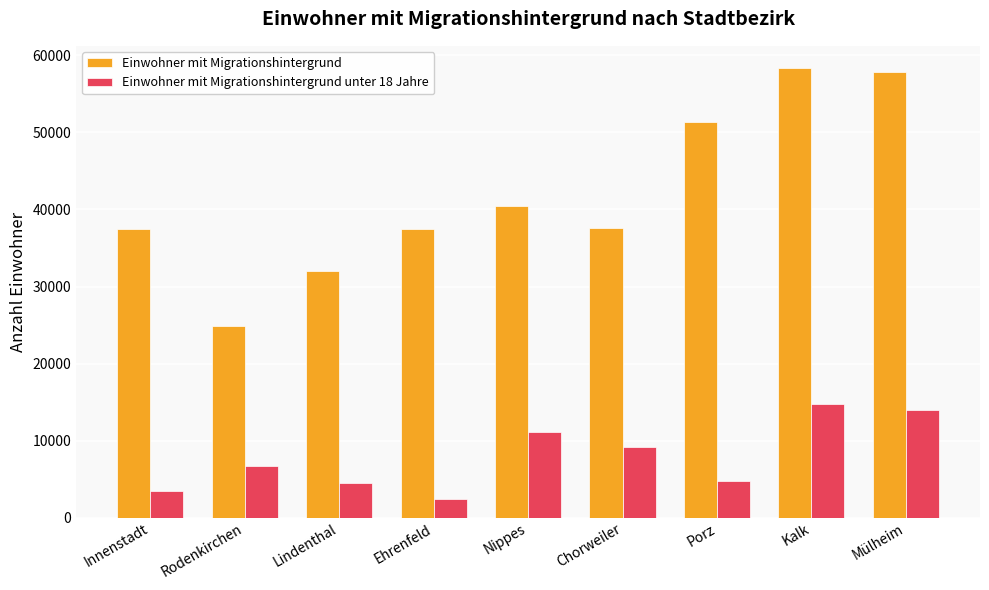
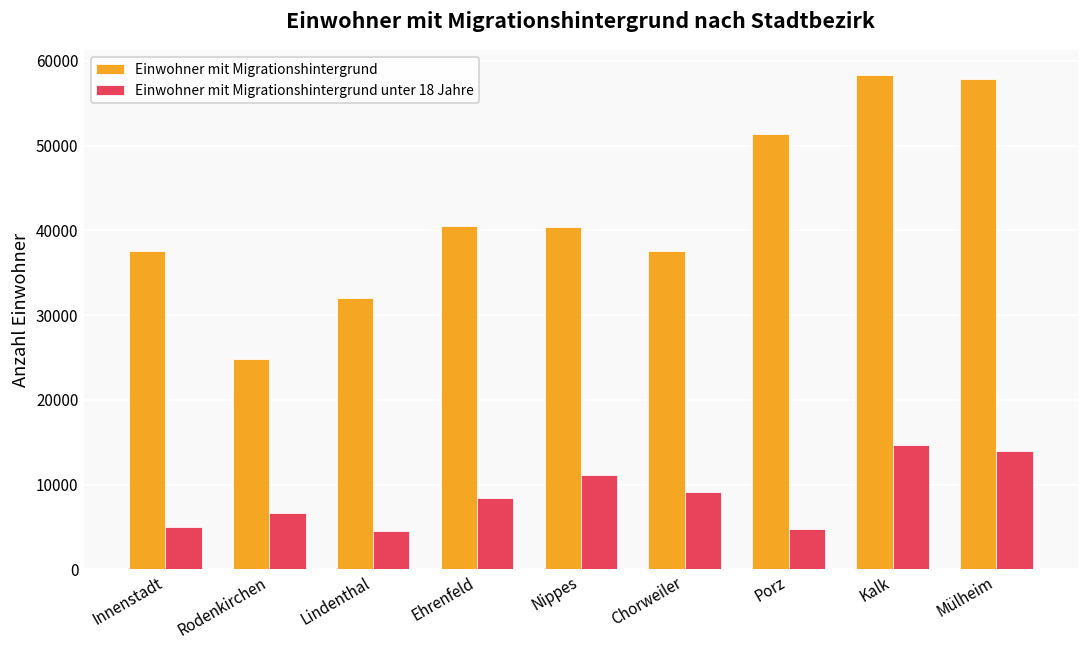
  {
    "Einwohner mit Migrationshintergrund": {
      "Innenstadt": 38000,
      "Rodenkirchen": 25000,
      "Lindenthal": 32000,
-     "Ehrenfeld": 37000,
+     "Ehrenfeld": 40000,
      "Nippes": 40000,
      "Chorweiler": 38000,
      "Porz": 51000,
      "Kalk": 58000,
      "Mülheim": 58000
    },
    "Einwohner mit Migrationshintergrund unter 18 Jahre": {
-     "Innenstadt": 4000,
+     "Innenstadt": 5000,
      "Rodenkirchen": 7000,
      "Lindenthal": 5000,
-     "Ehrenfeld": 2000,
+     "Ehrenfeld": 8000,
      "Nippes": 11000,
      "Chorweiler": 9000,
      "Porz": 5000,
      "Kalk": 15000,
      "Mülheim": 14000
    }
  }
